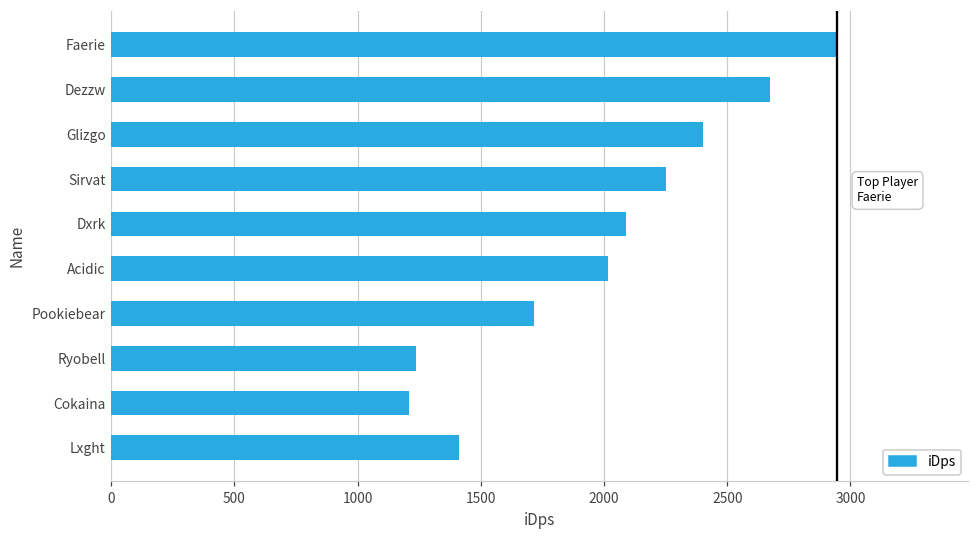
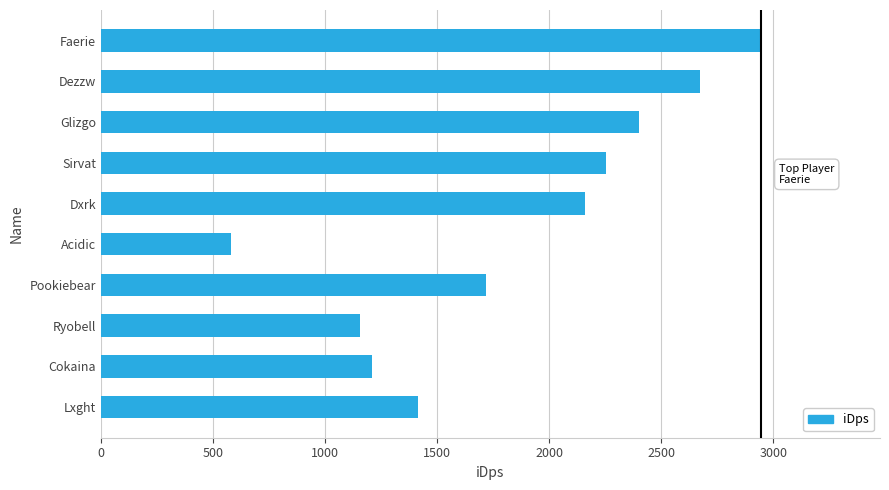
  {
    "Faerie": 2950,
    "Dezzw": 2670,
    "Glizgo": 2400,
    "Sirvat": 2250,
-   "Dxrk": 2090,
-   "Acidic": 2020,
+   "Dxrk": 2160,
+   "Acidic": 580,
    "Pookiebear": 1720,
-   "Ryobell": 1240,
+   "Ryobell": 1150,
    "Cokaina": 1210,
    "Lxght": 1410
  }
